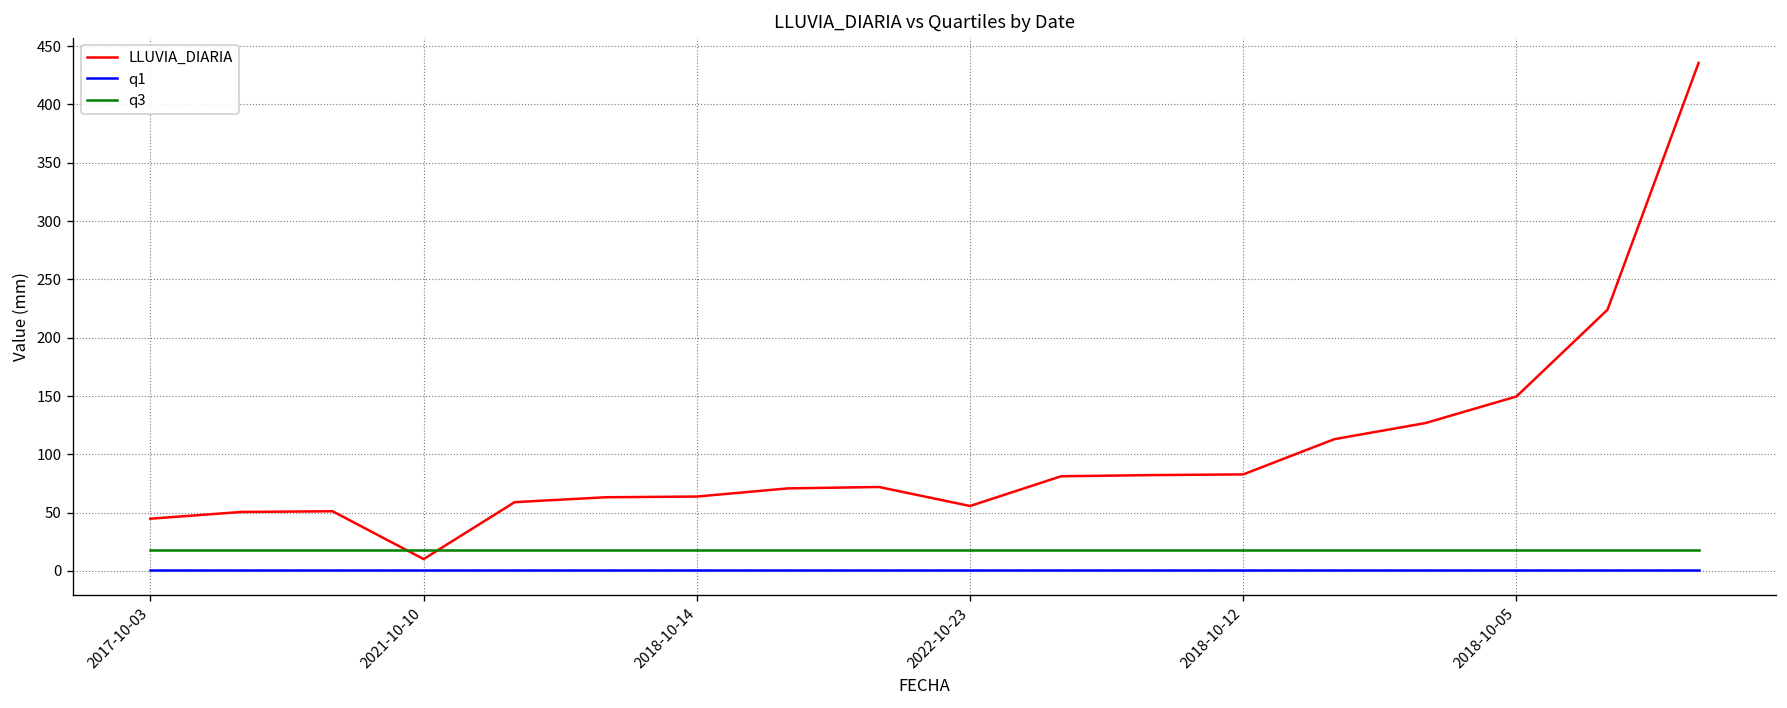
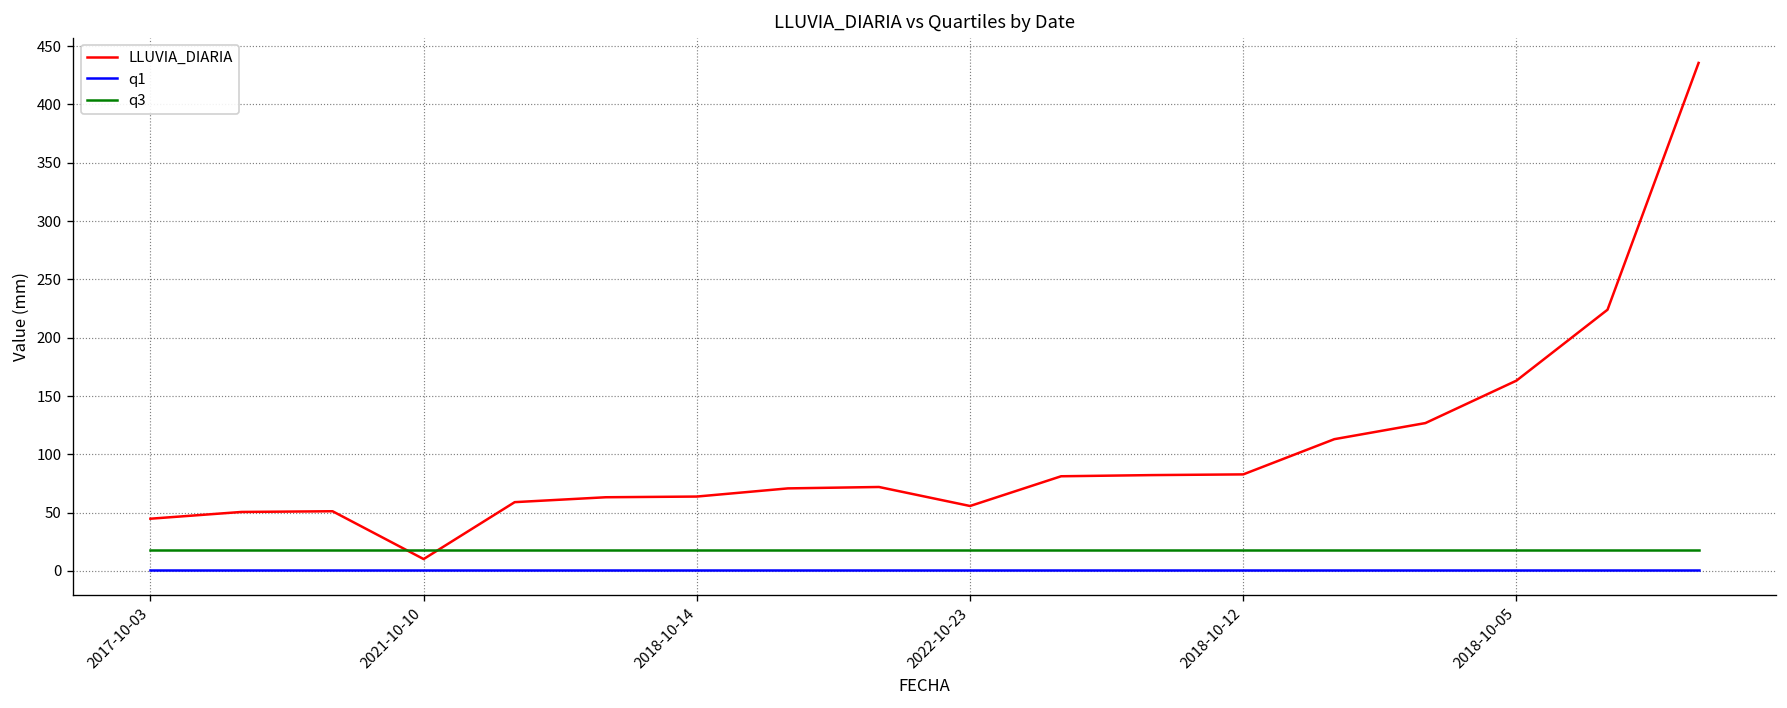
  {
    "LLUVIA_DIARIA": {
      "2017-10-03": 40,
      "2021-10-10": 10,
      "2018-10-14": 60,
      "2022-10-23": 60,
      "2018-10-12": 80,
-     "2018-10-05": 150
+     "2018-10-05": 160
    },
    "q1": {
      "2017-10-03": 0,
      "2021-10-10": 0,
      "2018-10-14": 0,
      "2022-10-23": 0,
      "2018-10-12": 0,
      "2018-10-05": 0
    },
    "q3": {
      "2017-10-03": 20,
      "2021-10-10": 20,
      "2018-10-14": 20,
      "2022-10-23": 20,
      "2018-10-12": 20,
      "2018-10-05": 20
    }
  }
